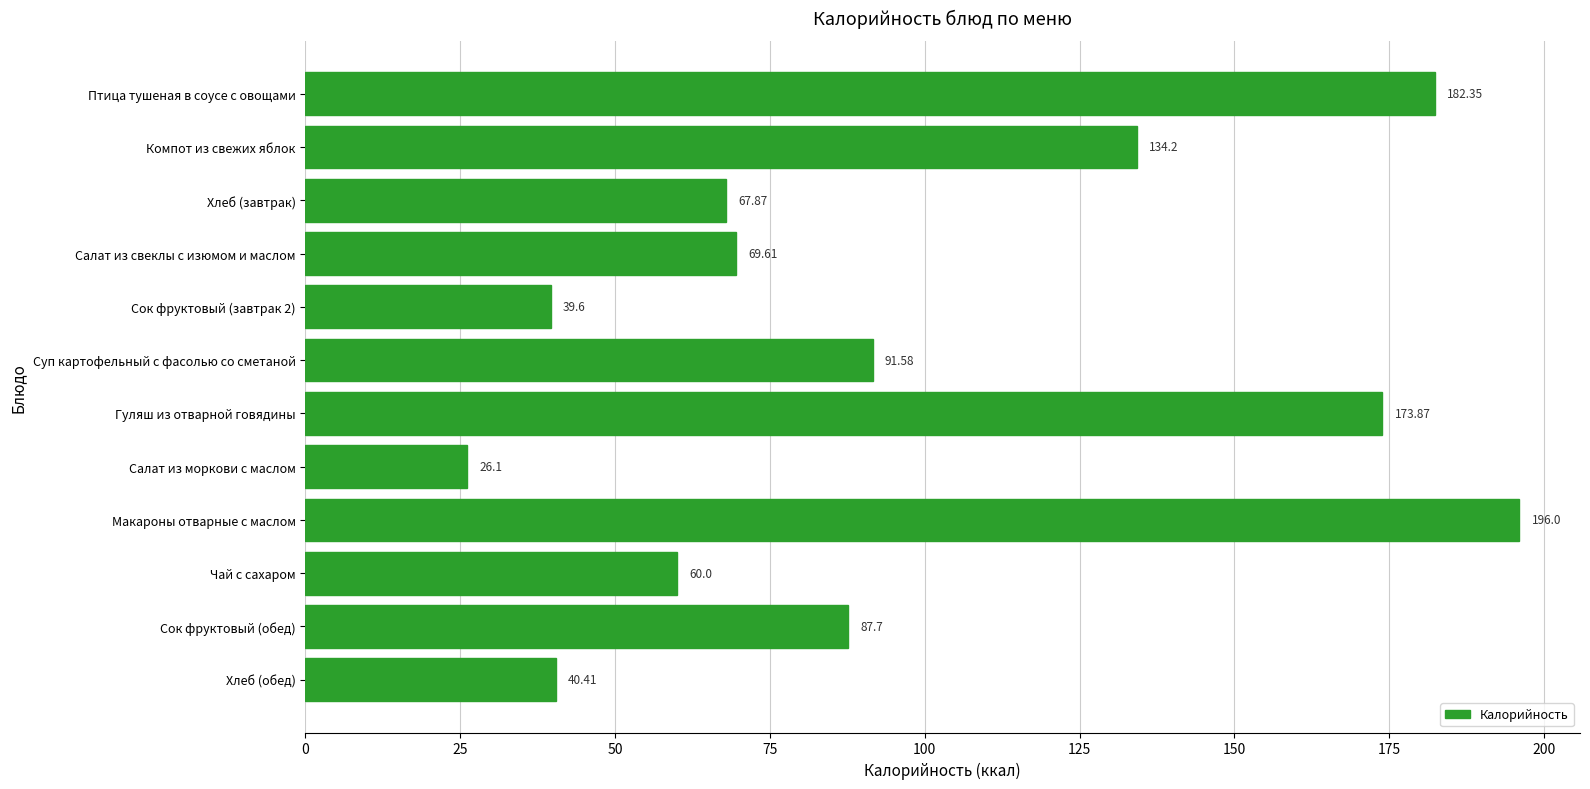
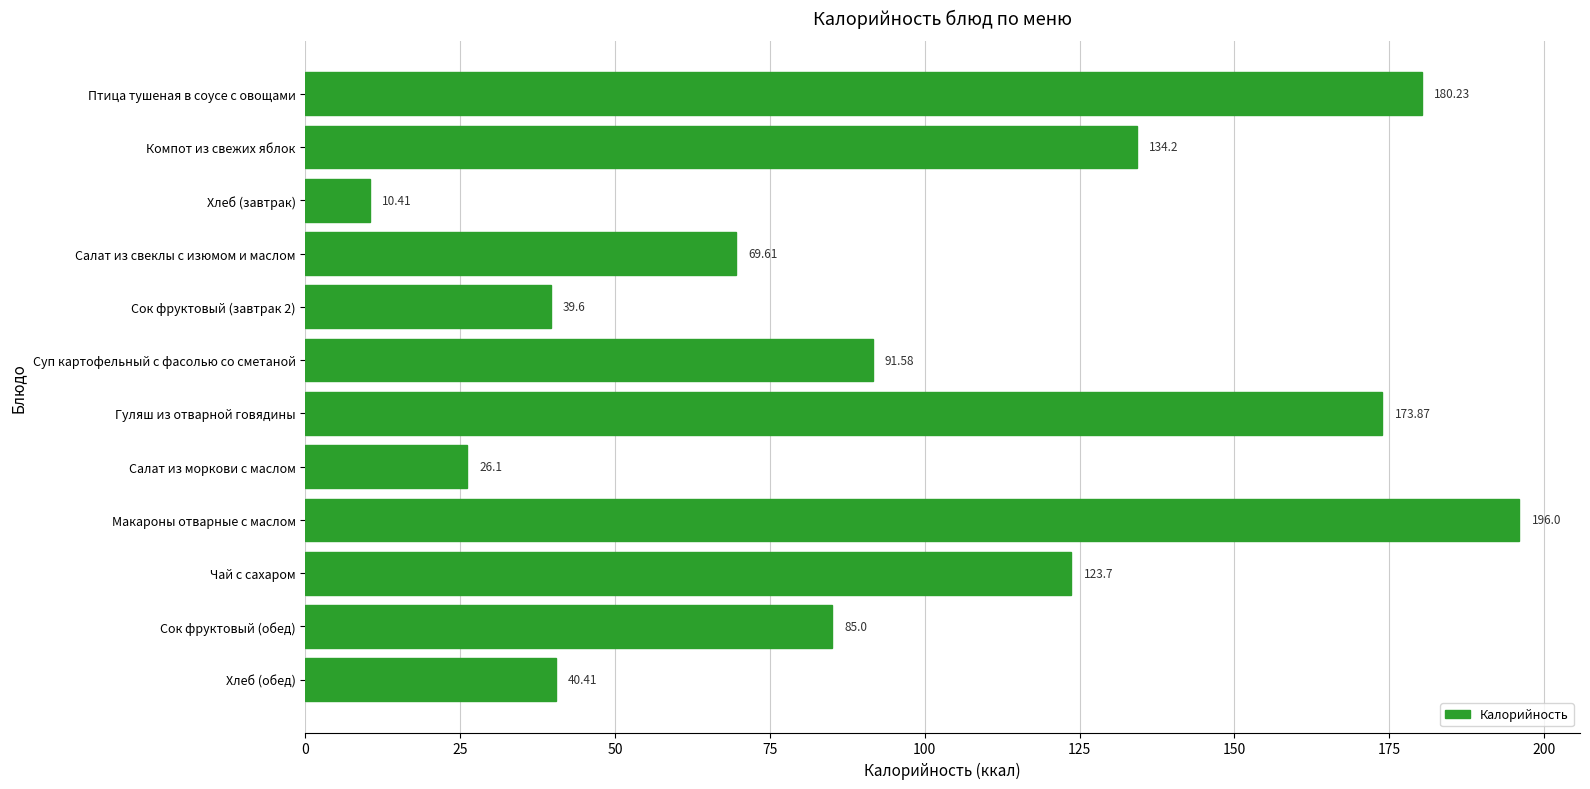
  {
-   "Птица тушеная в соусе с овощами": 182.35,
+   "Птица тушеная в соусе с овощами": 180.23,
    "Компот из свежих яблок": 134.2,
-   "Хлеб (завтрак)": 67.87,
+   "Хлеб (завтрак)": 10.41,
    "Салат из свеклы с изюмом и маслом": 69.61,
    "Сок фруктовый (завтрак 2)": 39.6,
    "Суп картофельный с фасолью со сметаной": 91.58,
    "Гуляш из отварной говядины": 173.87,
    "Салат из моркови с маслом": 26.1,
    "Макароны отварные с маслом": 196.0,
-   "Чай с сахаром": 60.0,
-   "Сок фруктовый (обед)": 87.7,
+   "Чай с сахаром": 123.7,
+   "Сок фруктовый (обед)": 85.0,
    "Хлеб (обед)": 40.41
  }
